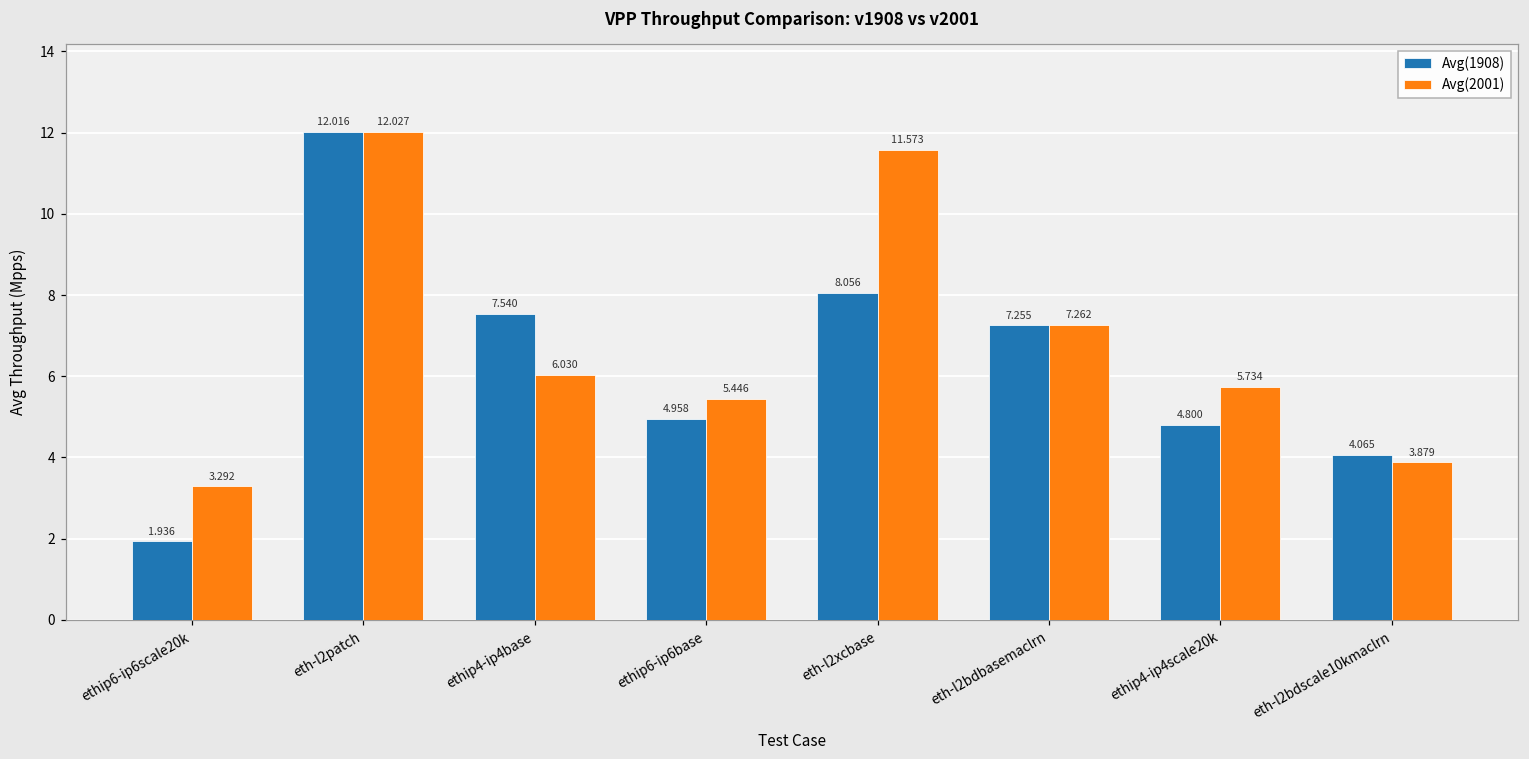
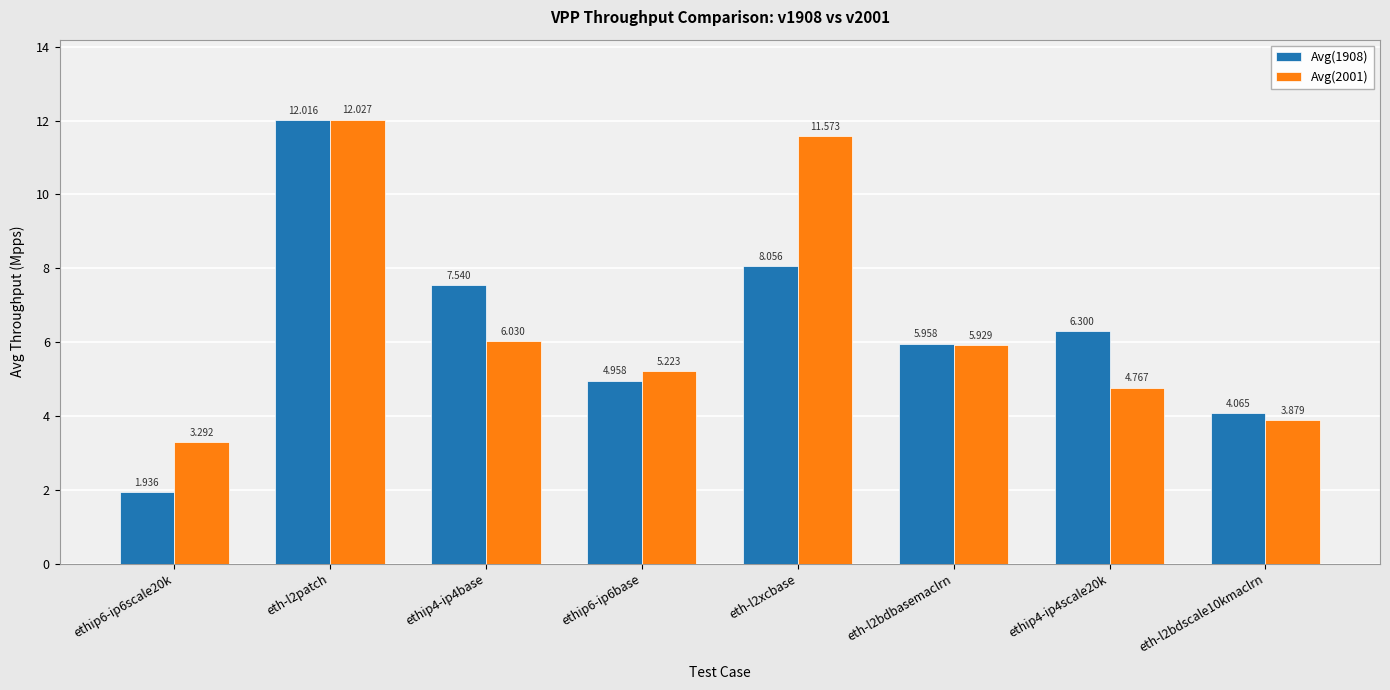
  {
    "Avg(1908)": {
      "ethip6-ip6scale20k": 1.936,
      "eth-l2patch": 12.016,
      "ethip4-ip4base": 7.540,
      "ethip6-ip6base": 4.958,
      "eth-l2xcbase": 8.056,
-     "eth-l2bdbasemaclrn": 7.255,
-     "ethip4-ip4scale20k": 4.800,
+     "eth-l2bdbasemaclrn": 5.958,
+     "ethip4-ip4scale20k": 6.300,
      "eth-l2bdscale10kmaclrn": 4.065
    },
    "Avg(2001)": {
      "ethip6-ip6scale20k": 3.292,
      "eth-l2patch": 12.027,
      "ethip4-ip4base": 6.030,
-     "ethip6-ip6base": 5.446,
+     "ethip6-ip6base": 5.223,
      "eth-l2xcbase": 11.573,
-     "eth-l2bdbasemaclrn": 7.262,
-     "ethip4-ip4scale20k": 5.734,
+     "eth-l2bdbasemaclrn": 5.929,
+     "ethip4-ip4scale20k": 4.767,
      "eth-l2bdscale10kmaclrn": 3.879
    }
  }
